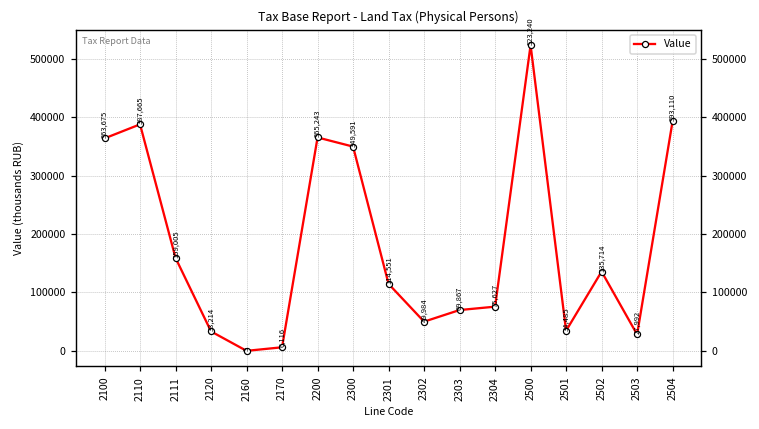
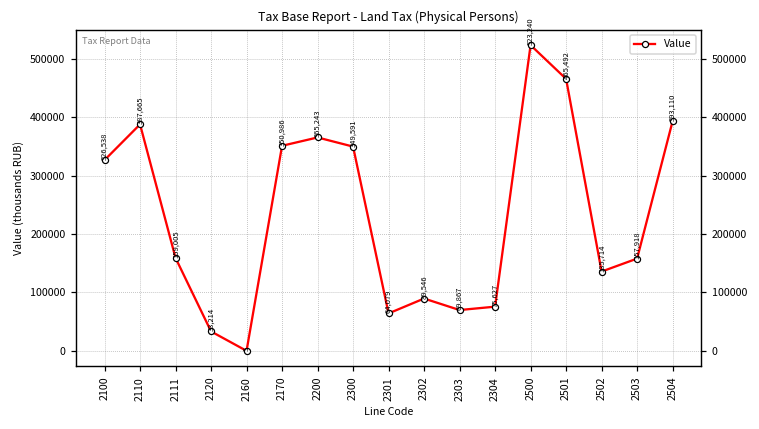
  {
-   "2100": "363,675",
+   "2100": "326,538",
    "2110": "387,665",
    "2111": "159,005",
    "2120": "33,214",
    "2160": "5",
-   "2170": "6,116",
+   "2170": "350,986",
    "2200": "365,243",
    "2300": "349,591",
-   "2301": "114,551",
-   "2302": "49,984",
+   "2301": "64,079",
+   "2302": "89,546",
    "2303": "69,867",
    "2304": "75,627",
    "2500": "523,240",
-   "2501": "34,485",
+   "2501": "465,492",
    "2502": "135,714",
-   "2503": "27,992",
+   "2503": "157,918",
    "2504": "393,110"
  }
